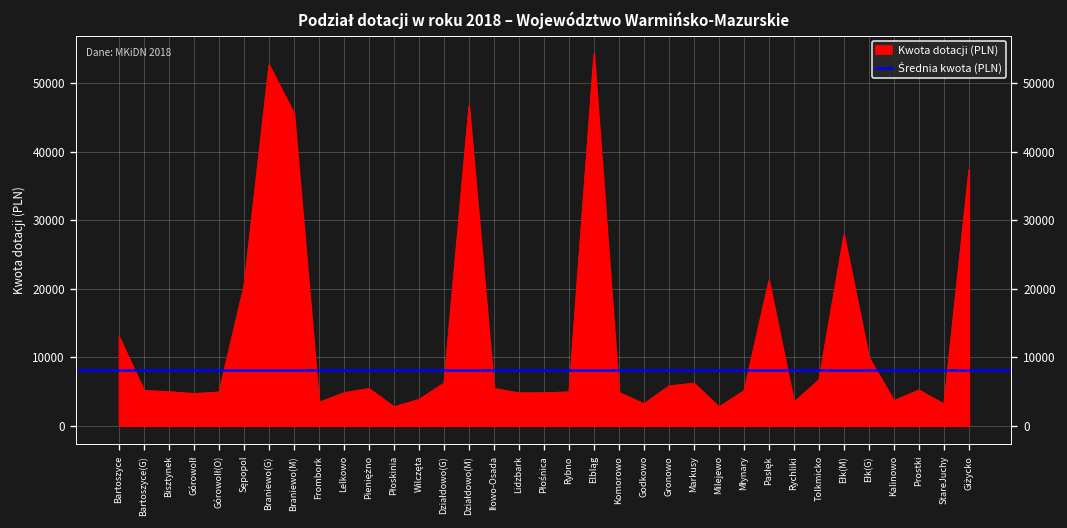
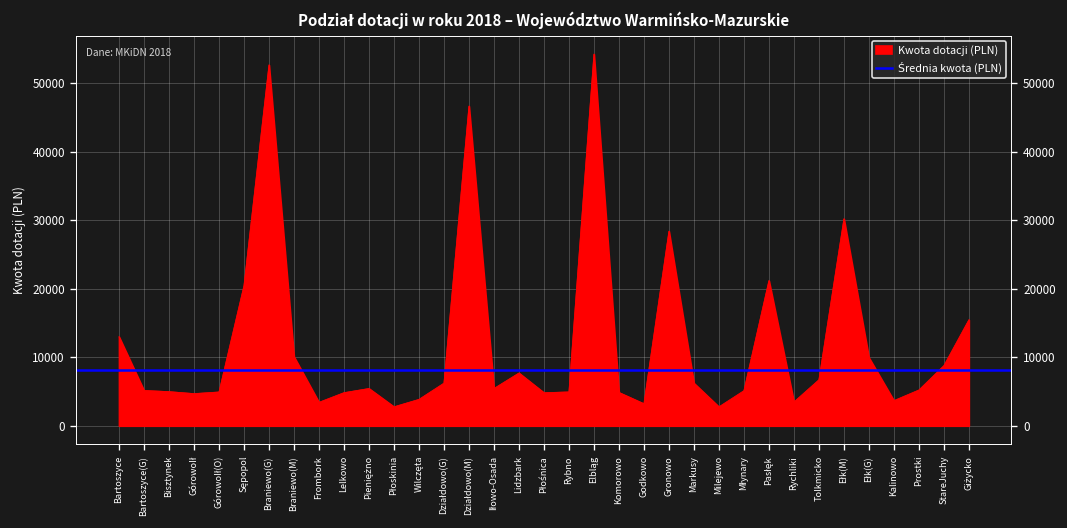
  {
    "Bartoszyce": 13000,
    "Bartoszyce(G)": 5000,
    "Bisztynek": 5000,
    "GórowoIł": 5000,
    "GórowoIł(O)": 5000,
    "Sępopol": 20000,
    "Braniewo(G)": 53000,
-   "Braniewo(M)": 46000,
+   "Braniewo(M)": 10000,
    "Frombork": 3000,
    "Lelkowo": 5000,
    "Pieniężno": 5000,
    "Płoskinia": 3000,
    "Wilczęta": 4000,
    "Działdowo(G)": 6000,
    "Działdowo(M)": 47000,
    "Iłowo-Osada": 5000,
-   "Lidzbark": 5000,
+   "Lidzbark": 8000,
    "Płośnica": 5000,
    "Rybno": 5000,
    "Elbląg": 54000,
    "Komorowo": 5000,
    "Godkowo": 3000,
-   "Gronowo": 6000,
+   "Gronowo": 28000,
    "Markusy": 6000,
    "Milejewo": 3000,
    "Młynary": 5000,
    "Pasłęk": 21000,
    "Rychliki": 3000,
    "Tolkmicko": 7000,
-   "Ełk(M)": 28000,
+   "Ełk(M)": 30000,
    "Ełk(G)": 10000,
    "Kalinowo": 4000,
    "Prostki": 5000,
-   "StareJuchy": 3000,
-   "Giżycko": 37000
+   "StareJuchy": 9000,
+   "Giżycko": 15000
  }
